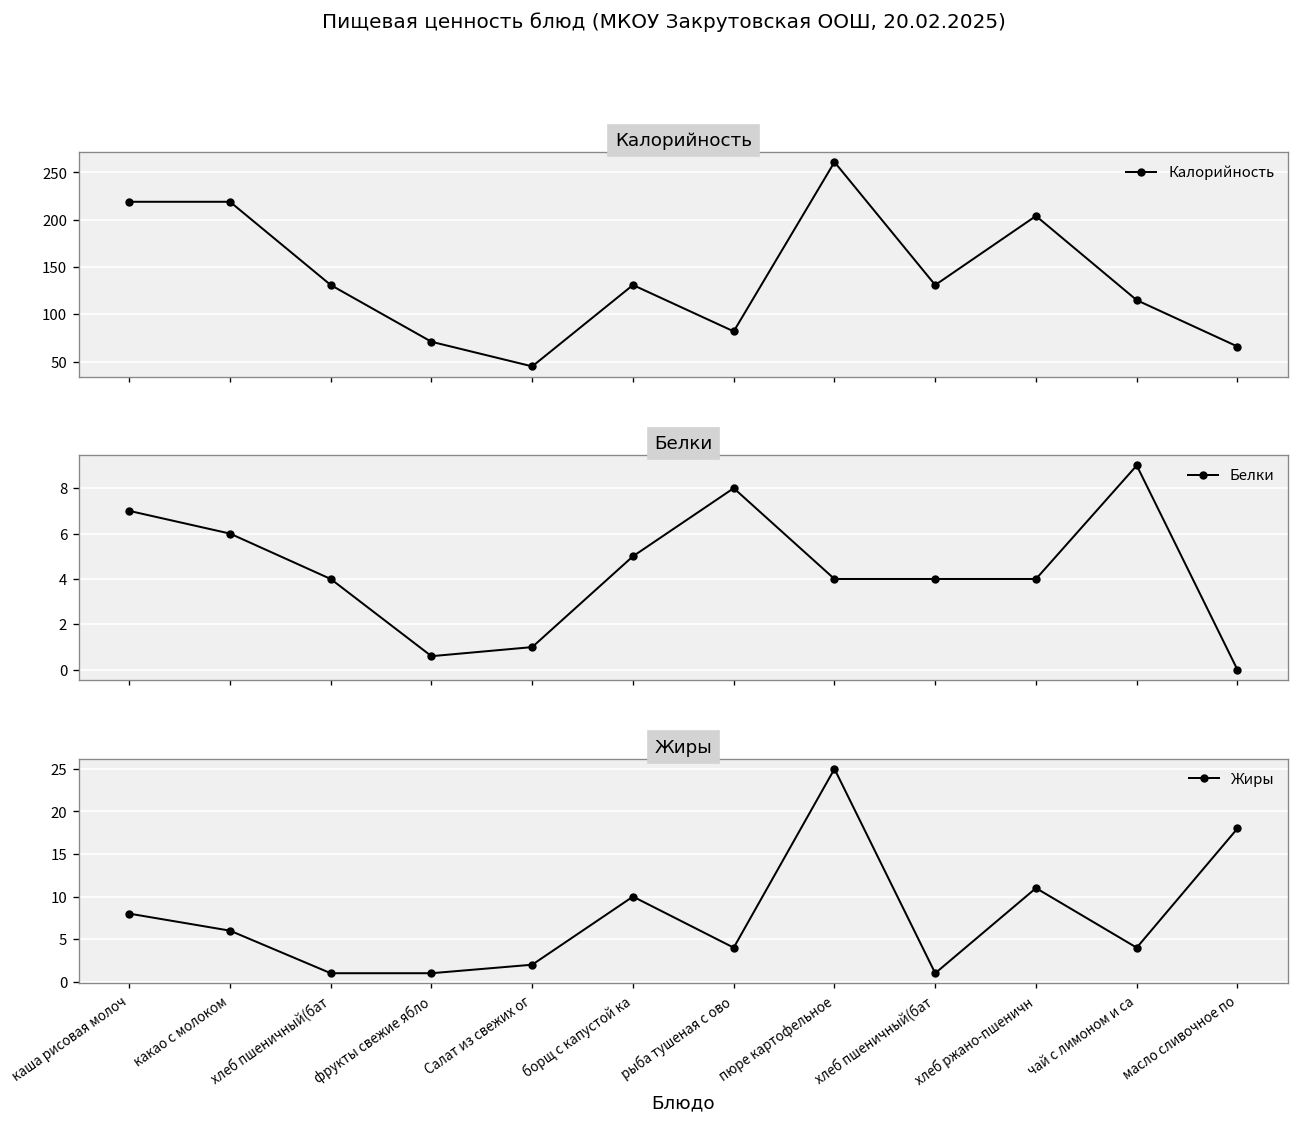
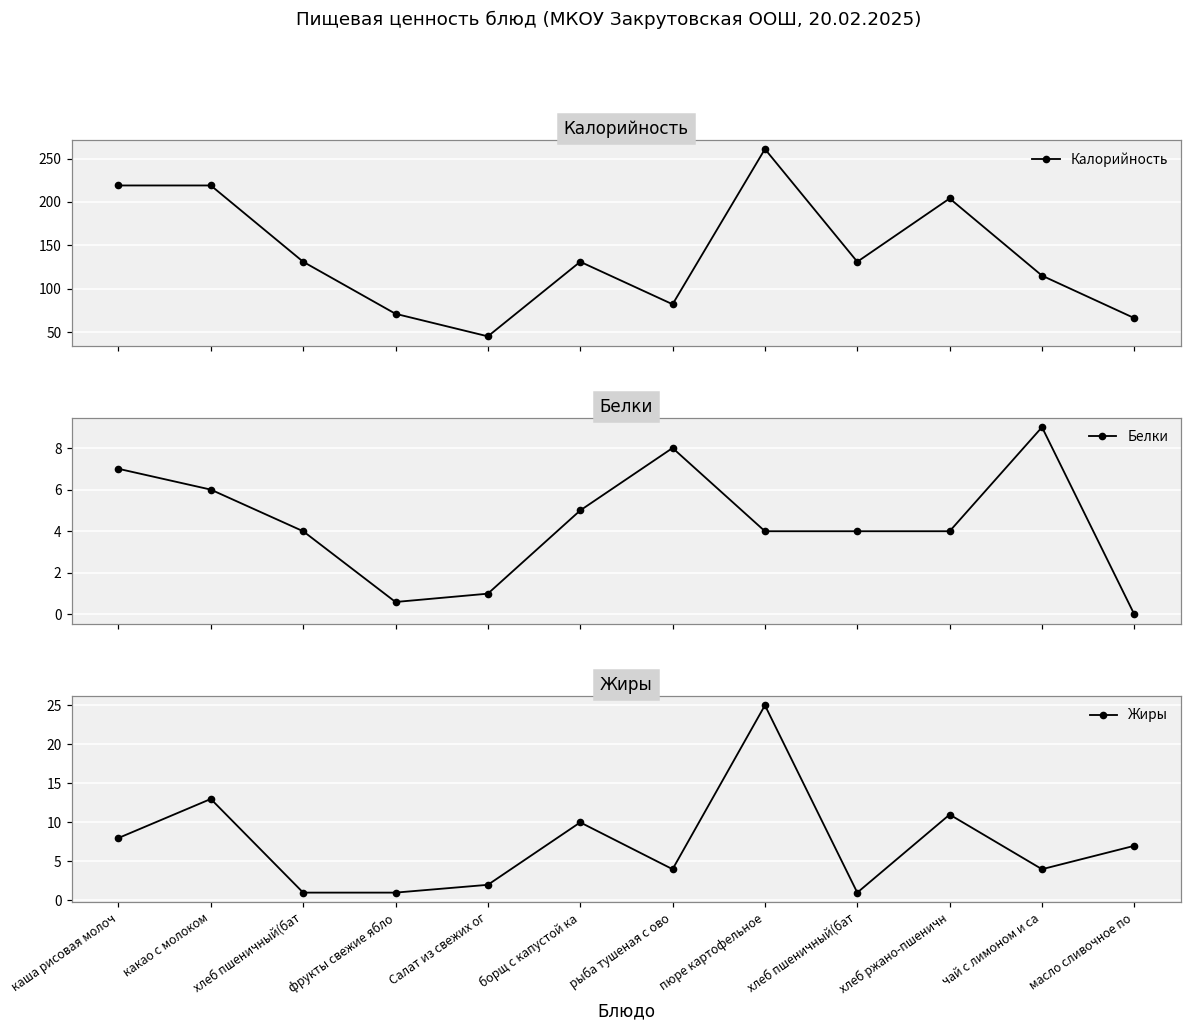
  {
    "Жиры": {
      "каша рисовая молоч": 8,
-     "какао с молоком": 6,
+     "какао с молоком": 13,
      "фрукты свежие ябло": 1,
      "Салат из свежих ог": 2,
      "борщ с капустой ка": 10,
      "рыба тушеная с ово": 4,
      "пюре картофельное": 25,
      "хлеб ржано-пшеничн": 11,
      "чай с лимоном и са": 4,
-     "масло сливочное по": 18
+     "масло сливочное по": 7
    }
  }
